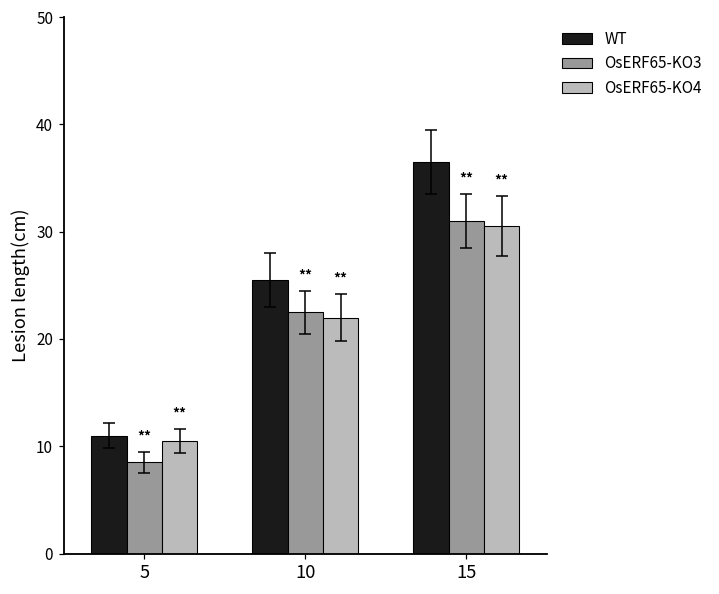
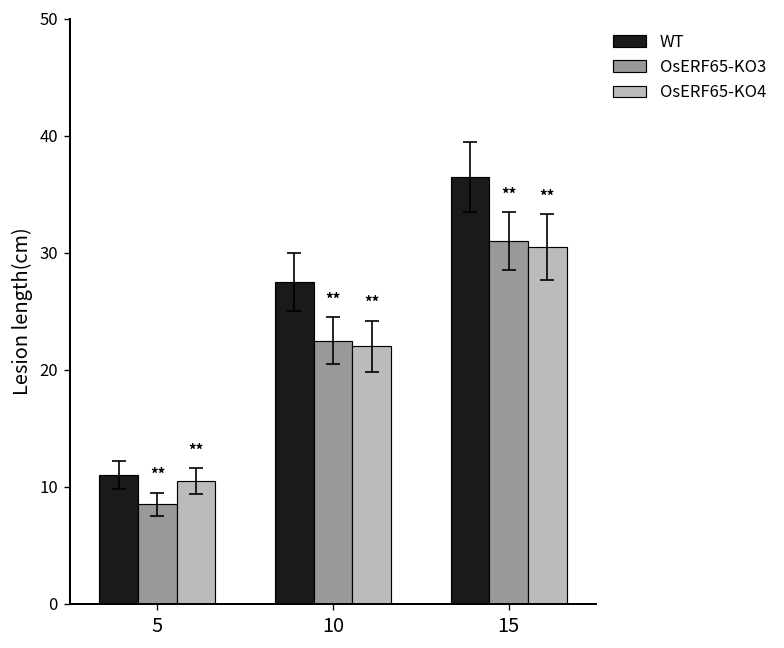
  {
    "WT": {
      "5": 11,
-     "10": 26,
+     "10": 28,
      "15": 37
    }
  }
